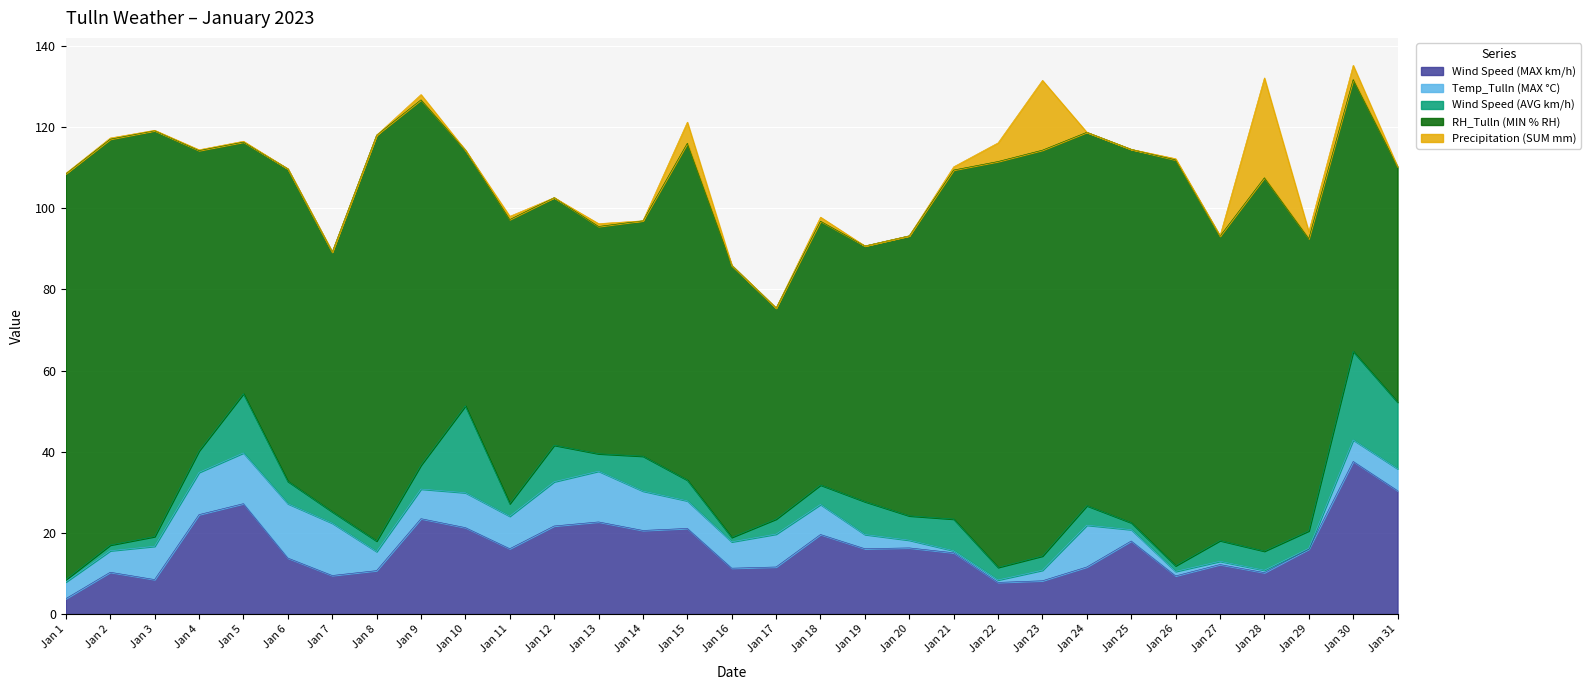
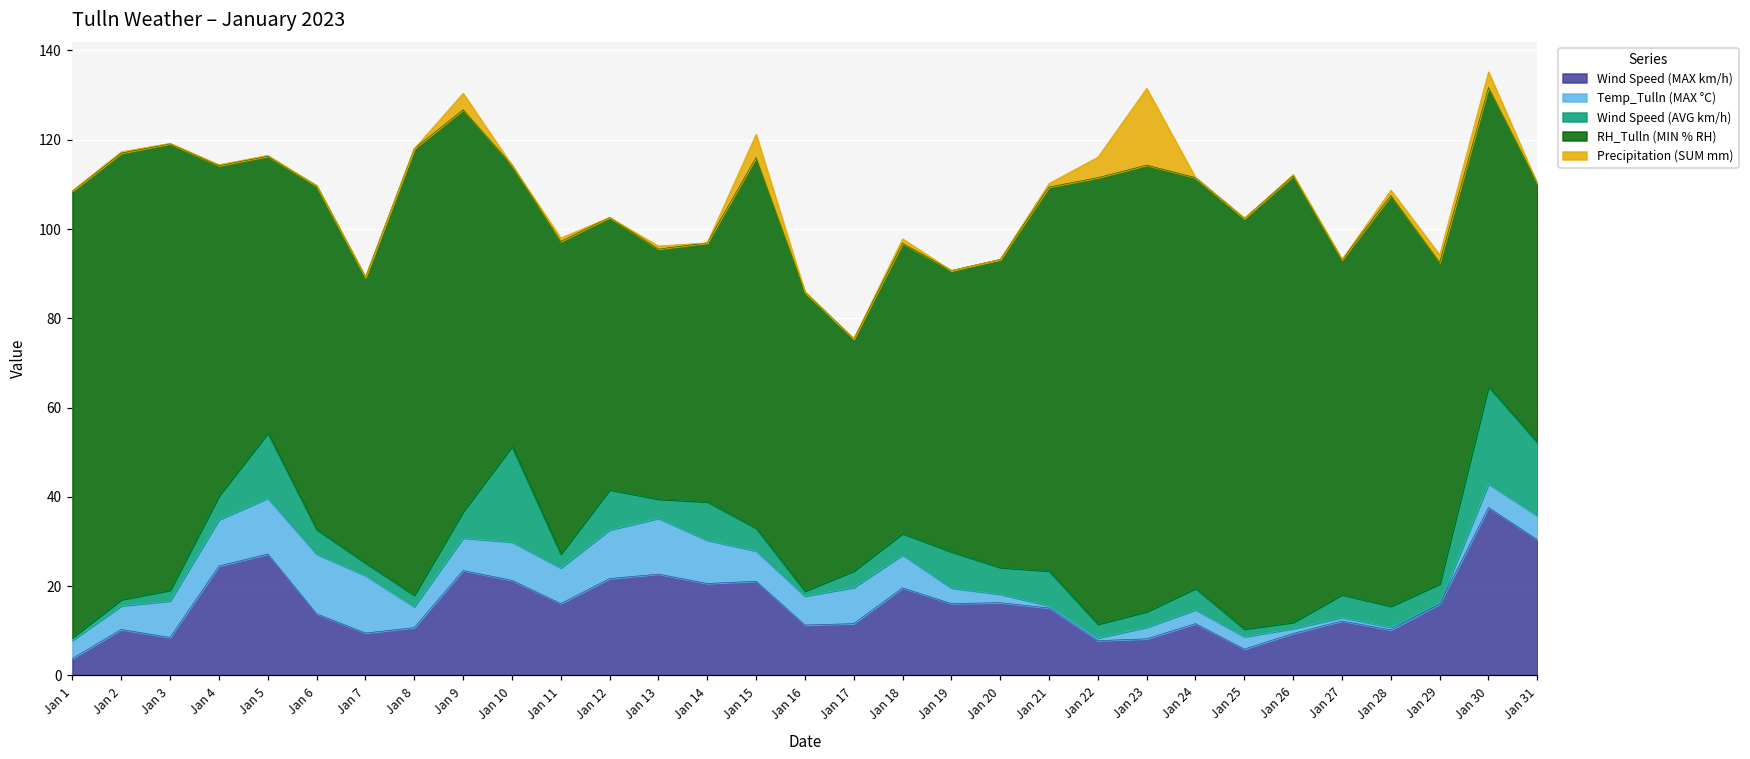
  {
    "Wind Speed (MAX km/h)": {
      "Jan 1": 4,
      "Jan 2": 10,
      "Jan 3": 9,
      "Jan 4": 25,
      "Jan 5": 27,
      "Jan 6": 14,
      "Jan 7": 10,
      "Jan 8": 11,
      "Jan 9": 24,
      "Jan 10": 21,
      "Jan 11": 16,
      "Jan 12": 22,
      "Jan 13": 23,
      "Jan 14": 21,
      "Jan 15": 21,
      "Jan 16": 11,
      "Jan 17": 12,
      "Jan 18": 20,
      "Jan 19": 16,
      "Jan 20": 16,
      "Jan 23": 8,
      "Jan 24": 12,
-     "Jan 25": 18,
+     "Jan 25": 6,
      "Jan 26": 9,
      "Jan 27": 12,
      "Jan 30": 38,
      "Jan 31": 30
    },
    "Temp_Tulln (MAX °C)": {
      "Jan 2": 5,
      "Jan 3": 8,
      "Jan 4": 10,
      "Jan 5": 13,
      "Jan 6": 13,
      "Jan 7": 13,
      "Jan 8": 5,
      "Jan 9": 7,
      "Jan 10": 9,
      "Jan 11": 8,
      "Jan 12": 11,
      "Jan 13": 13,
      "Jan 14": 10,
      "Jan 15": 7,
      "Jan 16": 7,
      "Jan 17": 8,
      "Jan 18": 7,
      "Jan 19": 4,
      "Jan 20": 2,
      "Jan 23": 3,
-     "Jan 24": 10,
+     "Jan 24": 3,
      "Jan 25": 3,
      "Jan 26": 1,
      "Jan 27": 1,
      "Jan 30": 5,
      "Jan 31": 5
    },
    "Wind Speed (AVG km/h)": {
      "Jan 2": 1,
      "Jan 3": 2,
      "Jan 4": 5,
      "Jan 5": 15,
      "Jan 6": 6,
      "Jan 7": 3,
      "Jan 8": 3,
      "Jan 9": 6,
      "Jan 10": 21,
      "Jan 11": 3,
      "Jan 12": 9,
      "Jan 13": 4,
      "Jan 14": 9,
      "Jan 15": 5,
      "Jan 16": 1,
      "Jan 17": 4,
      "Jan 18": 5,
      "Jan 19": 8,
      "Jan 20": 6,
      "Jan 21": 8,
      "Jan 22": 3,
      "Jan 23": 4,
      "Jan 24": 5,
      "Jan 25": 2,
      "Jan 26": 1,
      "Jan 27": 5,
      "Jan 28": 5,
      "Jan 29": 4,
      "Jan 30": 22,
      "Jan 31": 16
    },
    "RH_Tulln (MIN % RH)": {
      "Jan 9": 90,
      "Jan 11": 70,
      "Jan 13": 56,
      "Jan 15": 83,
      "Jan 18": 65,
      "Jan 21": 86,
      "Jan 22": 100,
      "Jan 23": 100,
      "Jan 28": 92,
      "Jan 29": 72,
      "Jan 30": 67
    },
    "Precipitation (SUM mm)": {
-     "Jan 9": 1,
+     "Jan 9": 4,
      "Jan 11": 1,
      "Jan 13": 1,
      "Jan 15": 5,
      "Jan 18": 1,
      "Jan 21": 1,
      "Jan 22": 5,
      "Jan 23": 17,
-     "Jan 28": 25,
+     "Jan 28": 1,
      "Jan 29": 2,
      "Jan 30": 4
    }
  }
